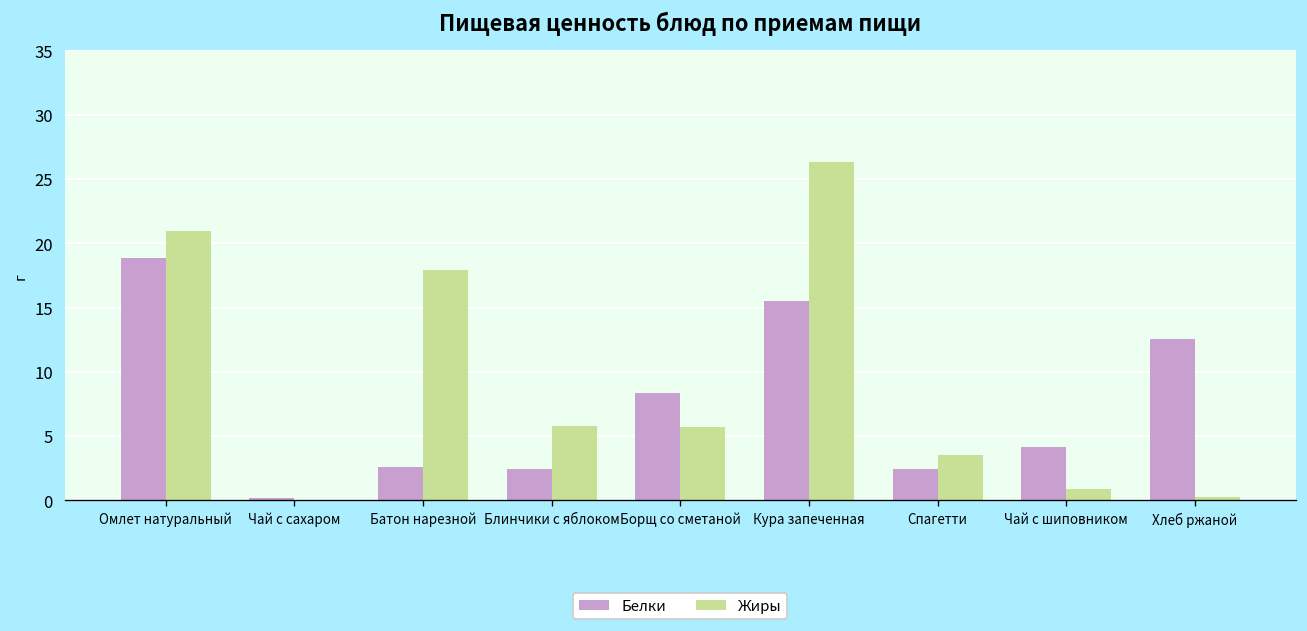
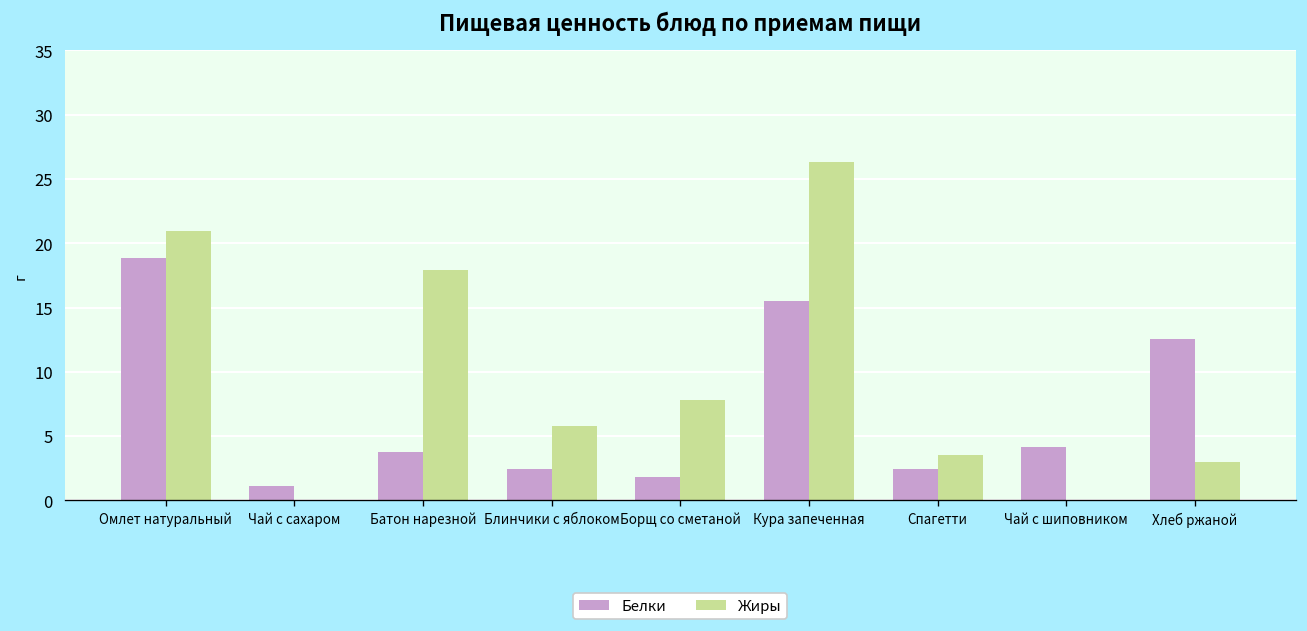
  {
    "Белки": {
      "Омлет натуральный": 18.9,
-     "Чай с сахаром": 0.2,
-     "Батон нарезной": 2.6,
+     "Чай с сахаром": 1.1,
+     "Батон нарезной": 3.8,
      "Блинчики с яблоком": 2.5,
-     "Борщ со сметаной": 8.4,
+     "Борщ со сметаной": 1.8,
      "Кура запеченная": 15.6,
      "Спагетти": 2.4,
      "Чай с шиповником": 4.2,
      "Хлеб ржаной": 12.6
    },
    "Жиры": {
      "Омлет натуральный": 21.0,
      "Чай с сахаром": 0.0,
      "Батон нарезной": 18.0,
      "Блинчики с яблоком": 5.8,
-     "Борщ со сметаной": 5.7,
+     "Борщ со сметаной": 7.8,
      "Кура запеченная": 26.3,
      "Спагетти": 3.5,
-     "Чай с шиповником": 0.9,
-     "Хлеб ржаной": 0.3
+     "Чай с шиповником": 0.0,
+     "Хлеб ржаной": 3.0
    }
  }
